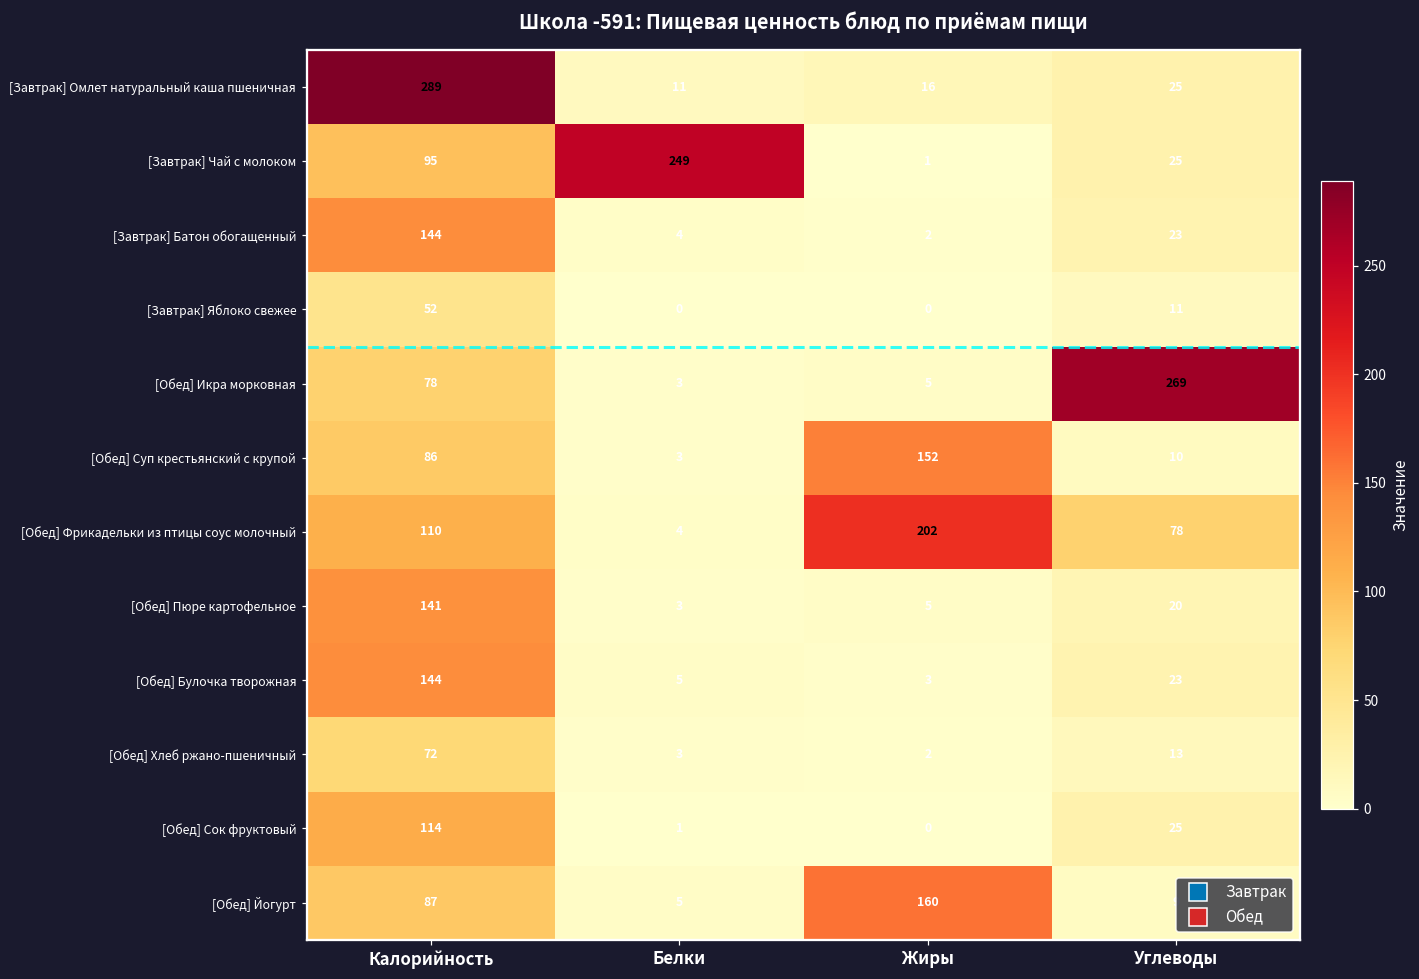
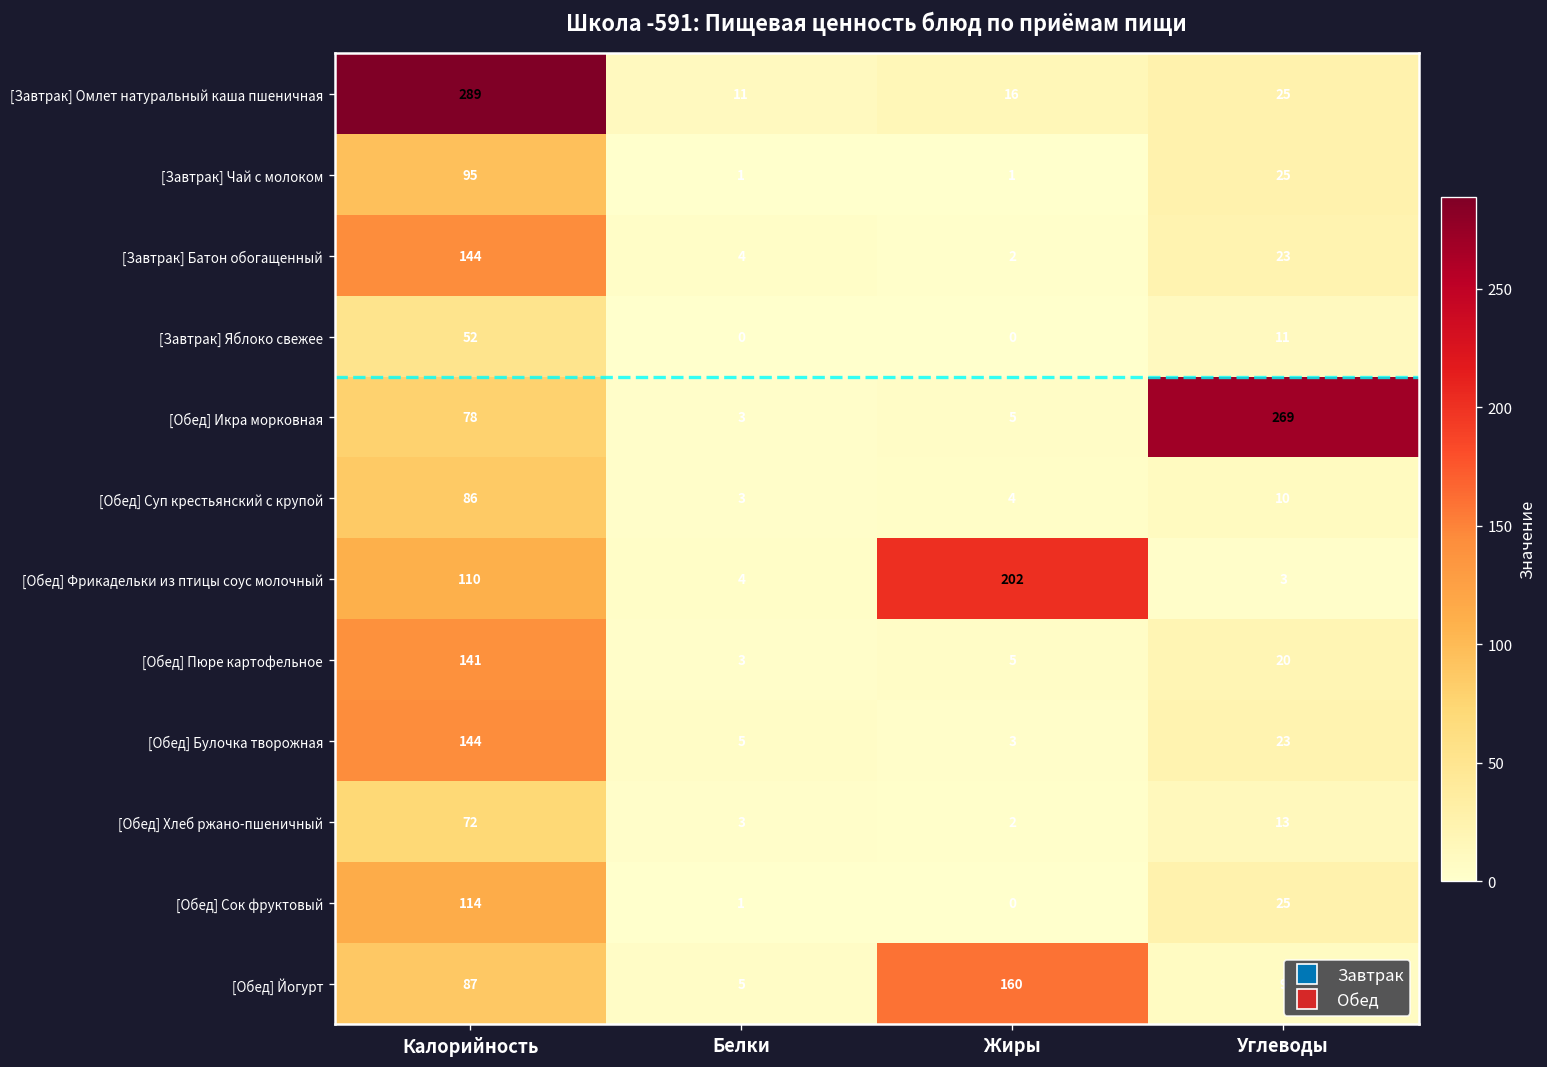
  {
    "[Завтрак] Омлет натуральный каша пшеничная": {
      "Калорийность": 289,
      "Белки": 11,
      "Жиры": 16,
      "Углеводы": 25
    },
    "[Завтрак] Чай с молоком": {
      "Калорийность": 95,
-     "Белки": 249,
+     "Белки": 1,
      "Жиры": 1,
      "Углеводы": 25
    },
    "[Завтрак] Батон обогащенный": {
      "Калорийность": 144,
      "Белки": 4,
      "Жиры": 2,
      "Углеводы": 23
    },
    "[Завтрак] Яблоко свежее": {
      "Калорийность": 52,
      "Белки": 0,
      "Жиры": 0,
      "Углеводы": 11
    },
    "[Обед] Икра морковная": {
      "Калорийность": 78,
      "Белки": 3,
      "Жиры": 5,
      "Углеводы": 269
    },
    "[Обед] Суп крестьянский с крупой": {
      "Калорийность": 86,
      "Белки": 3,
-     "Жиры": 152,
+     "Жиры": 4,
      "Углеводы": 10
    },
    "[Обед] Фрикадельки из птицы соус молочный": {
      "Калорийность": 110,
      "Белки": 4,
      "Жиры": 202,
-     "Углеводы": 78
+     "Углеводы": 3
    },
    "[Обед] Пюре картофельное": {
      "Калорийность": 141,
      "Белки": 3,
      "Жиры": 5,
      "Углеводы": 20
    },
    "[Обед] Булочка творожная": {
      "Калорийность": 144,
      "Белки": 5,
      "Жиры": 3,
      "Углеводы": 23
    },
    "[Обед] Хлеб ржано-пшеничный": {
      "Калорийность": 72,
      "Белки": 3,
      "Жиры": 2,
      "Углеводы": 13
    },
    "[Обед] Сок фруктовый": {
      "Калорийность": 114,
      "Белки": 1,
      "Жиры": 0,
      "Углеводы": 25
    },
    "[Обед] Йогурт": {
      "Калорийность": 87,
      "Белки": 5,
      "Жиры": 160
    }
  }
